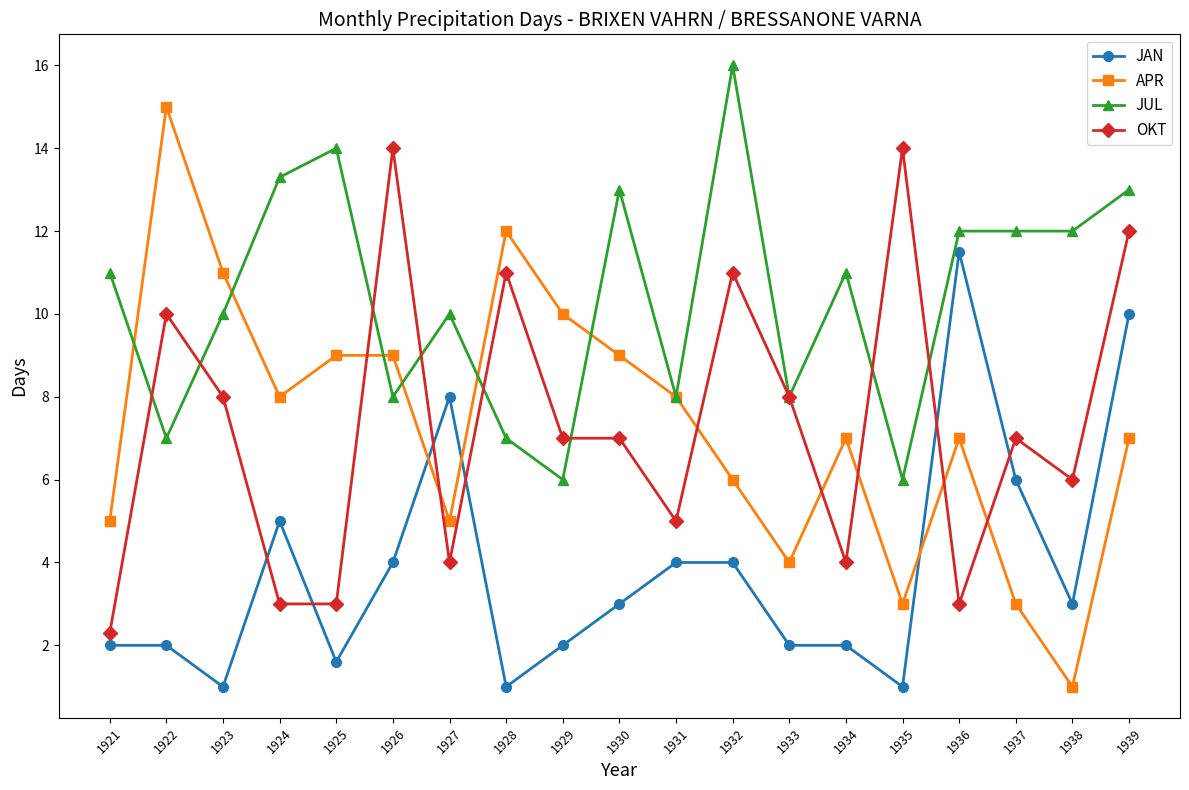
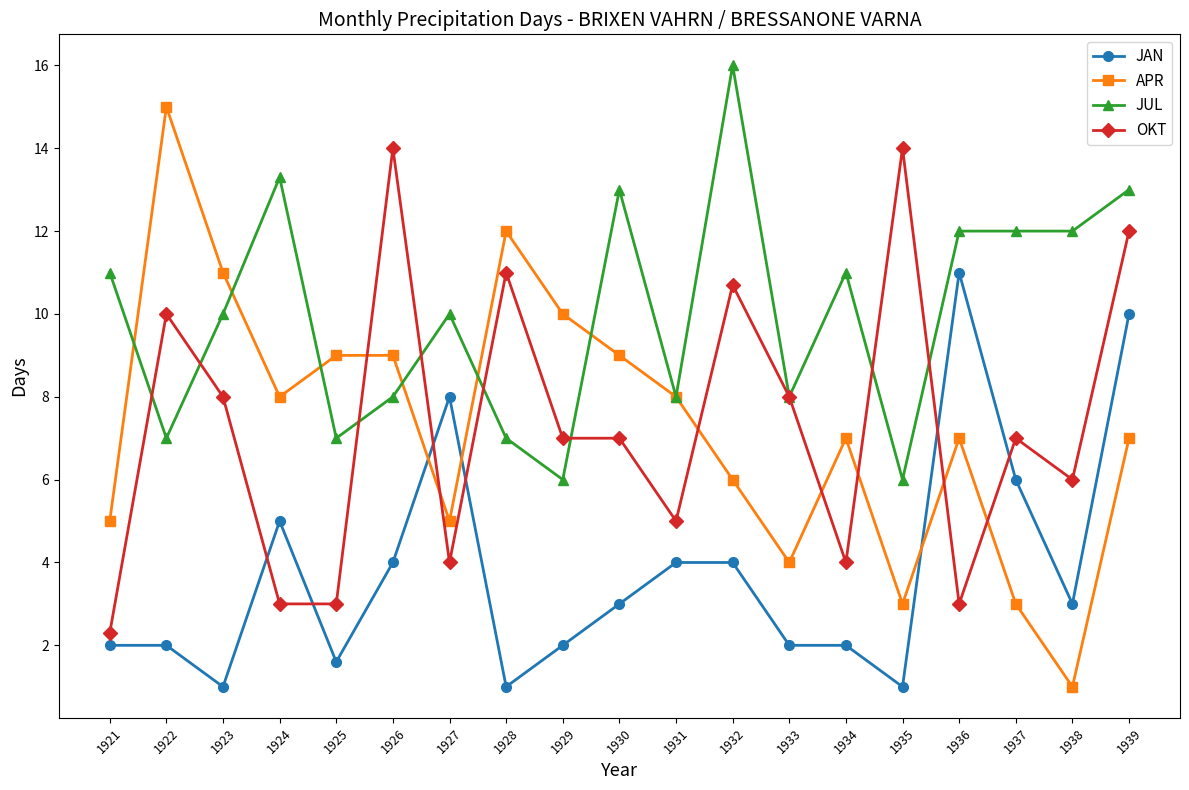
  {
    "JAN": {
      "1921": 2.0,
      "1922": 2.0,
      "1923": 1.0,
      "1924": 5.0,
      "1925": 1.6,
      "1926": 4.0,
      "1927": 8.0,
      "1928": 1.0,
      "1929": 2.0,
      "1930": 3.0,
      "1931": 4.0,
      "1932": 4.0,
      "1933": 2.0,
      "1934": 2.0,
      "1935": 1.0,
-     "1936": 11.5,
+     "1936": 11.0,
      "1937": 6.0,
      "1938": 3.0,
      "1939": 10.0
    },
    "APR": {
      "1921": 5.0,
      "1922": 15.0,
      "1923": 11.0,
      "1924": 8.0,
      "1925": 9.0,
      "1926": 9.0,
      "1927": 5.0,
      "1928": 12.0,
      "1929": 10.0,
      "1930": 9.0,
      "1932": 6.0,
      "1933": 4.0,
      "1934": 7.0,
      "1935": 3.0,
      "1936": 7.0,
      "1937": 3.0,
      "1938": 1.0,
      "1939": 7.0
    },
    "JUL": {
      "1921": 11,
      "1922": 7,
      "1923": 10,
      "1924": 13.3,
-     "1925": 14,
+     "1925": 7,
      "1926": 8,
      "1927": 10,
      "1928": 7,
      "1929": 6,
      "1930": 13,
      "1932": 16,
      "1934": 11,
      "1935": 6,
      "1936": 12,
      "1937": 12,
      "1938": 12,
      "1939": 13
    },
    "OKT": {
      "1921": 2.3,
      "1922": 10.0,
      "1923": 8.0,
      "1924": 3.0,
      "1925": 3.0,
      "1926": 14.0,
      "1927": 4.0,
      "1928": 11.0,
      "1929": 7.0,
      "1930": 7.0,
      "1931": 5.0,
-     "1932": 11.0,
+     "1932": 10.7,
      "1934": 4.0,
      "1935": 14.0,
      "1936": 3.0,
      "1937": 7.0,
      "1938": 6.0,
      "1939": 12.0
    }
  }
